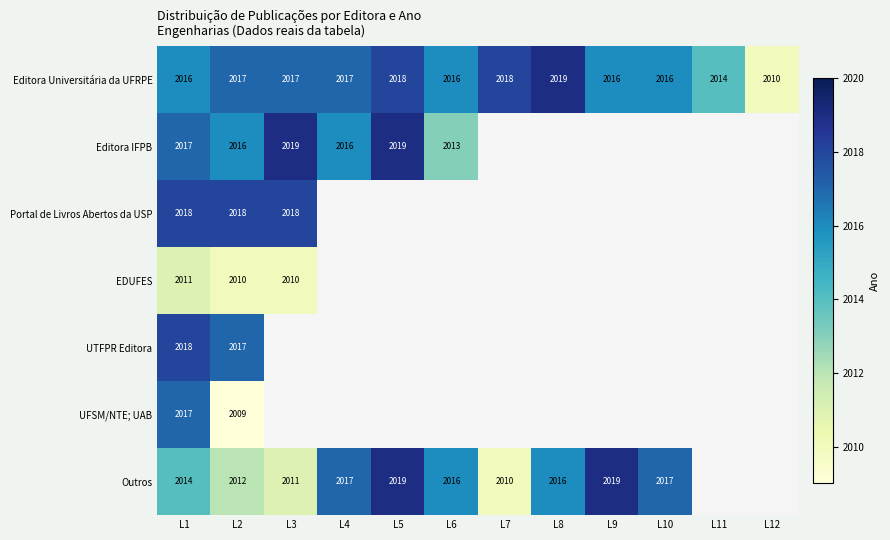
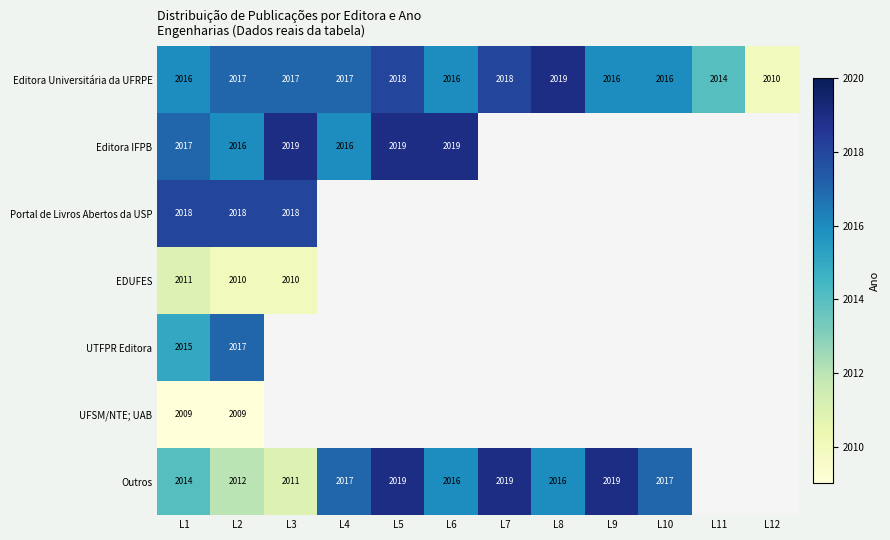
  {
    "Editora Universitária da UFRPE": {
      "L1": 2016,
      "L2": 2017,
      "L3": 2017,
      "L4": 2017,
      "L5": 2018,
      "L6": 2016,
      "L7": 2018,
      "L8": 2019,
      "L9": 2016,
      "L10": 2016,
      "L11": 2014,
      "L12": 2010
    },
    "Editora IFPB": {
      "L1": 2017,
      "L2": 2016,
      "L3": 2019,
      "L4": 2016,
      "L5": 2019,
-     "L6": 2013
+     "L6": 2019
    },
    "Portal de Livros Abertos da USP": {
      "L1": 2018,
      "L2": 2018,
      "L3": 2018
    },
    "EDUFES": {
      "L1": 2011,
      "L2": 2010,
      "L3": 2010
    },
    "UTFPR Editora": {
-     "L1": 2018,
+     "L1": 2015,
      "L2": 2017
    },
    "UFSM/NTE; UAB": {
-     "L1": 2017,
+     "L1": 2009,
      "L2": 2009
    },
    "Outros": {
      "L1": 2014,
      "L2": 2012,
      "L3": 2011,
      "L4": 2017,
      "L5": 2019,
      "L6": 2016,
-     "L7": 2010,
+     "L7": 2019,
      "L8": 2016,
      "L9": 2019,
      "L10": 2017
    }
  }
